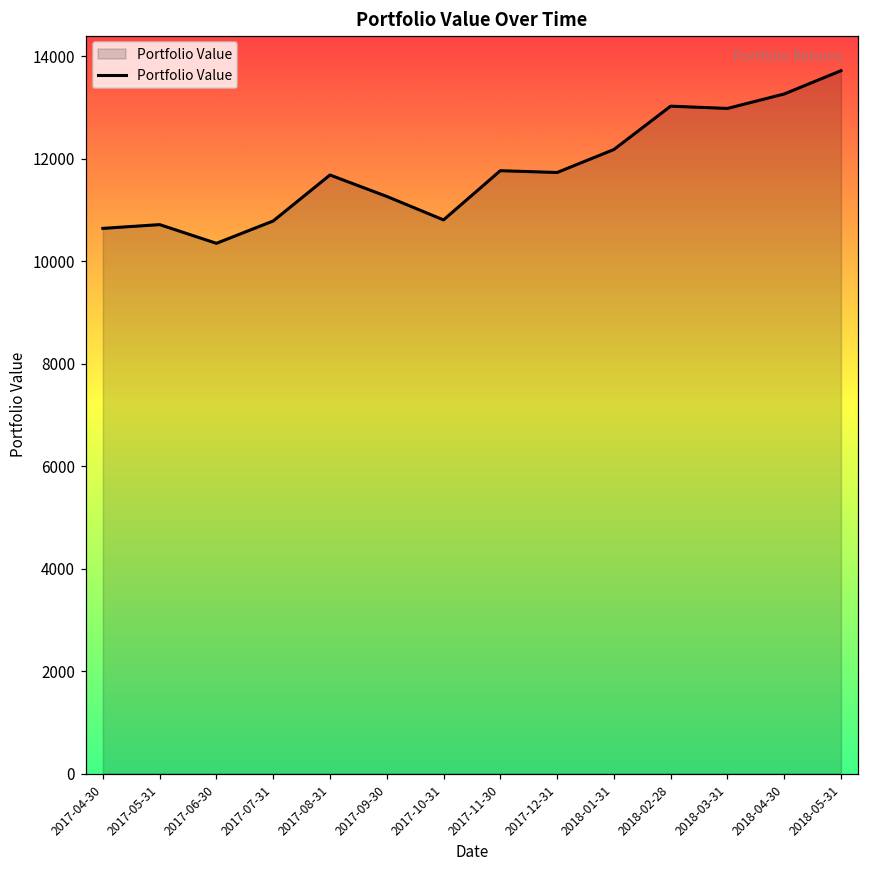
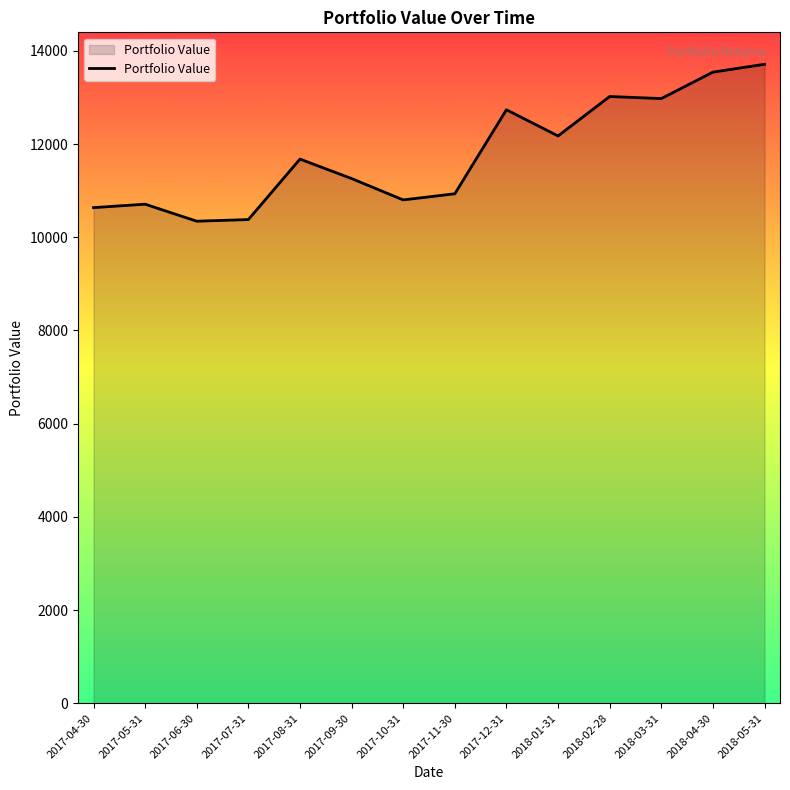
  {
    "2017-04-30": 10600,
    "2017-05-31": 10700,
    "2017-06-30": 10300,
-   "2017-07-31": 10800,
+   "2017-07-31": 10400,
    "2017-08-31": 11700,
    "2017-09-30": 11300,
    "2017-10-31": 10800,
-   "2017-11-30": 11800,
-   "2017-12-31": 11700,
+   "2017-11-30": 10900,
+   "2017-12-31": 12700,
    "2018-01-31": 12200,
    "2018-02-28": 13000,
    "2018-03-31": 13000,
-   "2018-04-30": 13300,
+   "2018-04-30": 13500,
    "2018-05-31": 13700
  }
